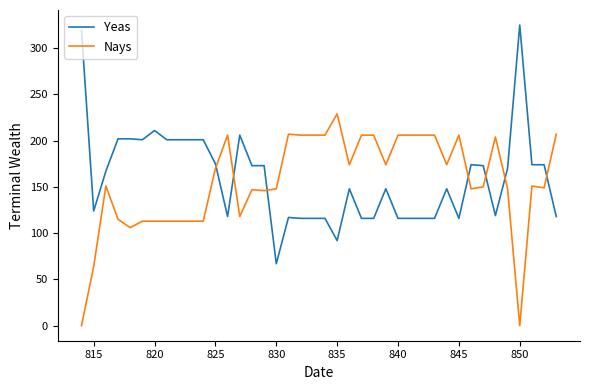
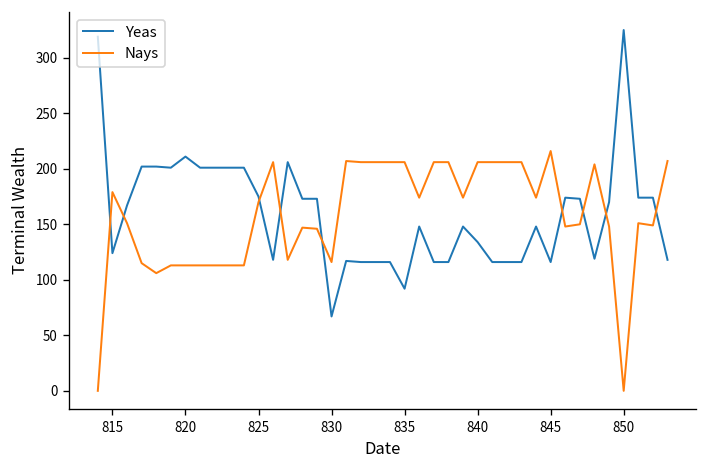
  {
    "Yeas": {
      "815": 120,
      "820": 210,
      "825": 180,
      "830": 70,
      "835": 90,
-     "840": 120,
+     "840": 130,
      "845": 120,
      "850": 330
    },
    "Nays": {
-     "815": 60,
+     "815": 180,
      "820": 110,
      "825": 170,
-     "830": 150,
-     "835": 230,
+     "830": 120,
+     "835": 210,
      "840": 210,
-     "845": 210,
+     "845": 220,
      "850": 0
    }
  }
